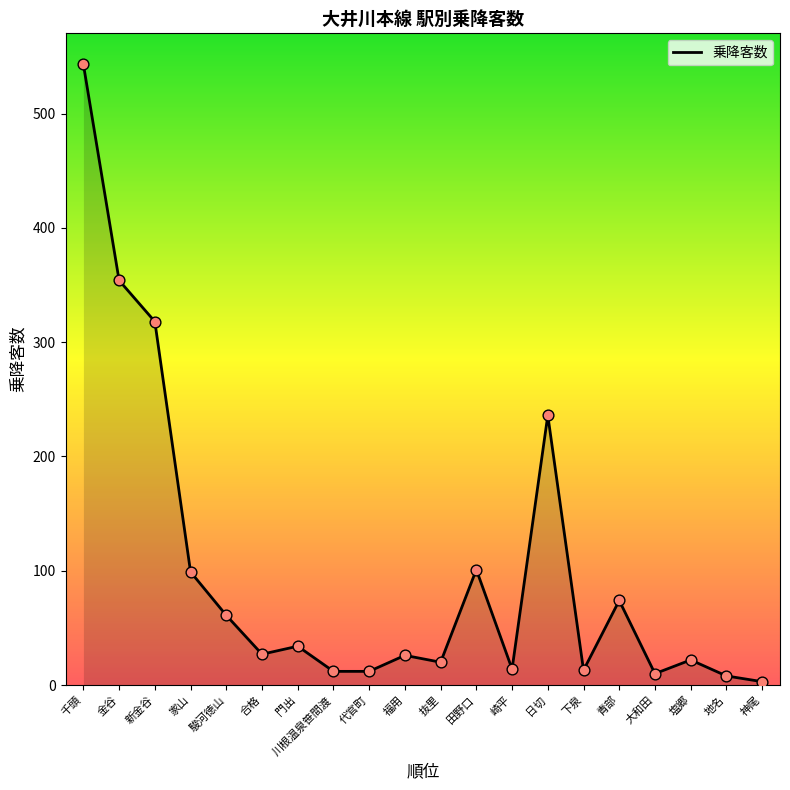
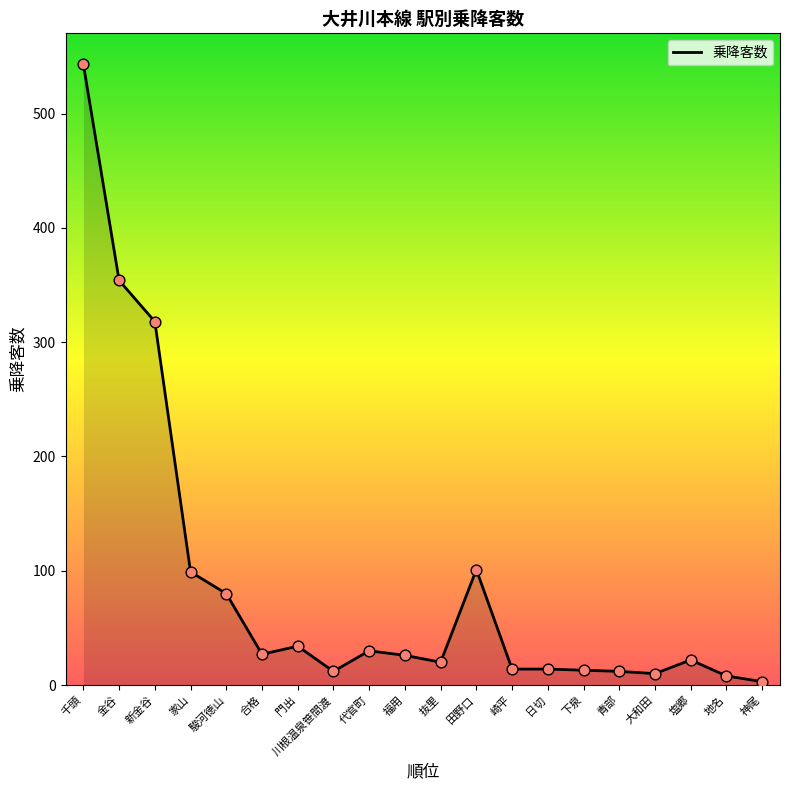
  {
    "千頭": 543,
    "金谷": 354,
    "新金谷": 318,
    "家山": 99,
-   "駿河徳山": 61,
+   "駿河徳山": 80,
    "合格": 27,
    "門出": 34,
    "川根温泉笹間渡": 12,
-   "代官町": 12,
+   "代官町": 30,
    "福用": 26,
    "抜里": 20,
    "田野口": 101,
    "崎平": 14,
-   "日切": 236,
+   "日切": 14,
    "下泉": 13,
-   "青部": 74,
+   "青部": 12,
    "大和田": 10,
    "塩郷": 22,
    "地名": 8,
    "神尾": 3
  }
